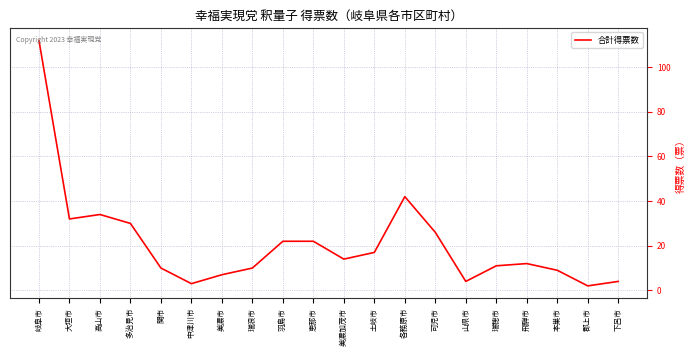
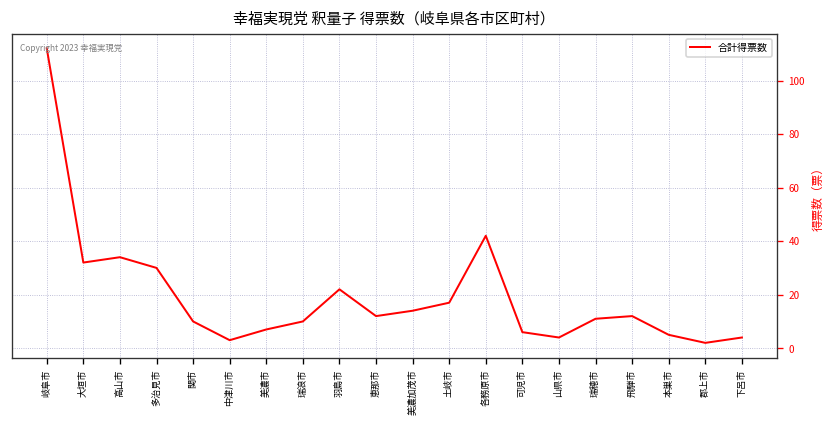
  {
    "大垣市": 32,
    "高山市": 34,
    "多治見市": 30,
    "関市": 10,
    "中津川市": 3,
    "美濃市": 7,
    "瑞浪市": 10,
    "羽島市": 22,
-   "恵那市": 22,
+   "恵那市": 12,
    "美濃加茂市": 14,
    "土岐市": 17,
    "各務原市": 42,
-   "可児市": 26,
+   "可児市": 6,
    "山県市": 4,
    "瑞穂市": 11,
    "飛騨市": 12,
-   "本巣市": 9,
+   "本巣市": 5,
    "郡上市": 2,
    "下呂市": 4
  }
